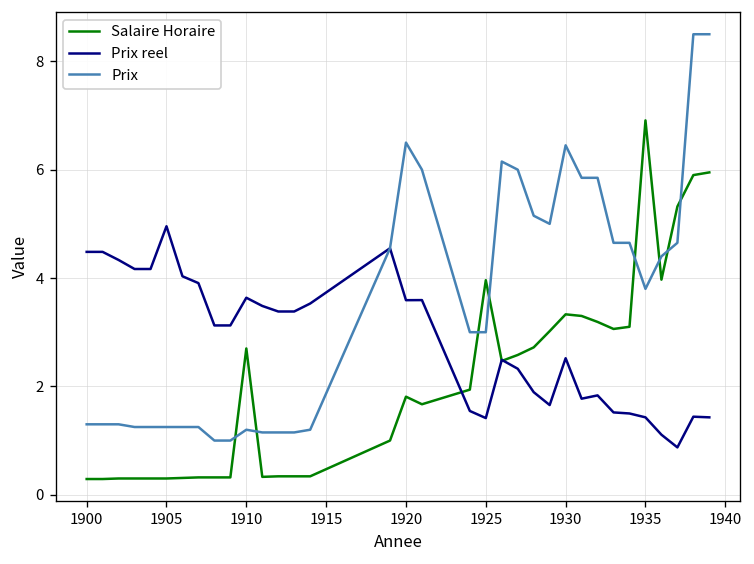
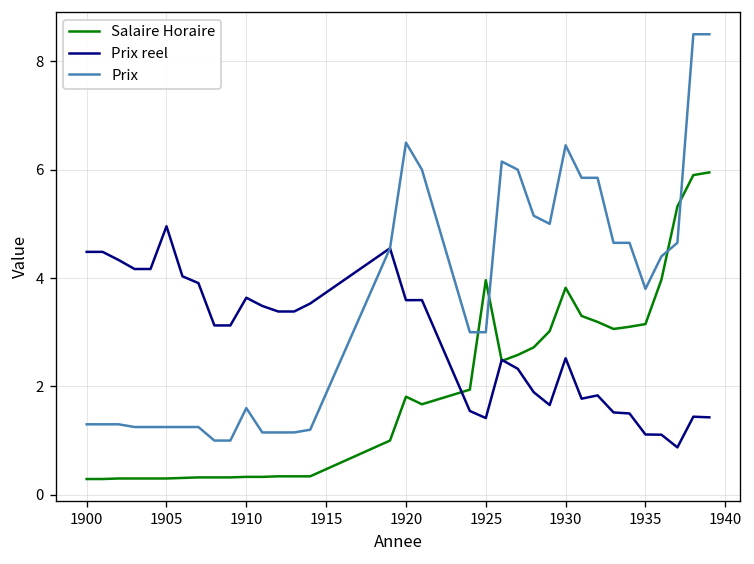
  {
    "Salaire Horaire": {
      "1900": 0.3,
      "1905": 0.3,
-     "1910": 2.7,
+     "1910": 0.3,
      "1920": 1.8,
      "1925": 4.0,
-     "1930": 3.3,
-     "1935": 6.9
+     "1930": 3.8,
+     "1935": 3.2
    },
    "Prix reel": {
      "1900": 4.5,
      "1905": 5.0,
      "1910": 3.6,
      "1920": 3.6,
      "1925": 1.4,
      "1930": 2.5,
-     "1935": 1.4
+     "1935": 1.1
    },
    "Prix": {
      "1900": 1.3,
      "1905": 1.3,
-     "1910": 1.2,
+     "1910": 1.6,
      "1920": 6.5,
      "1925": 3.0,
      "1930": 6.5,
      "1935": 3.8
    }
  }
